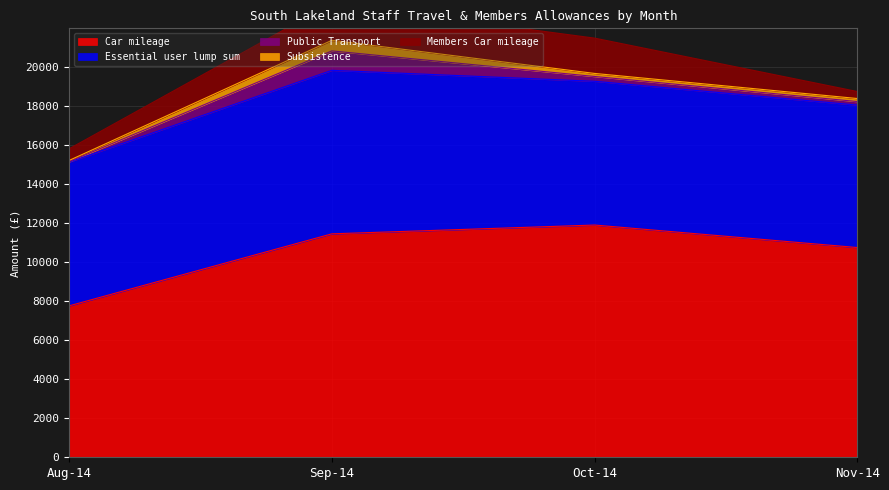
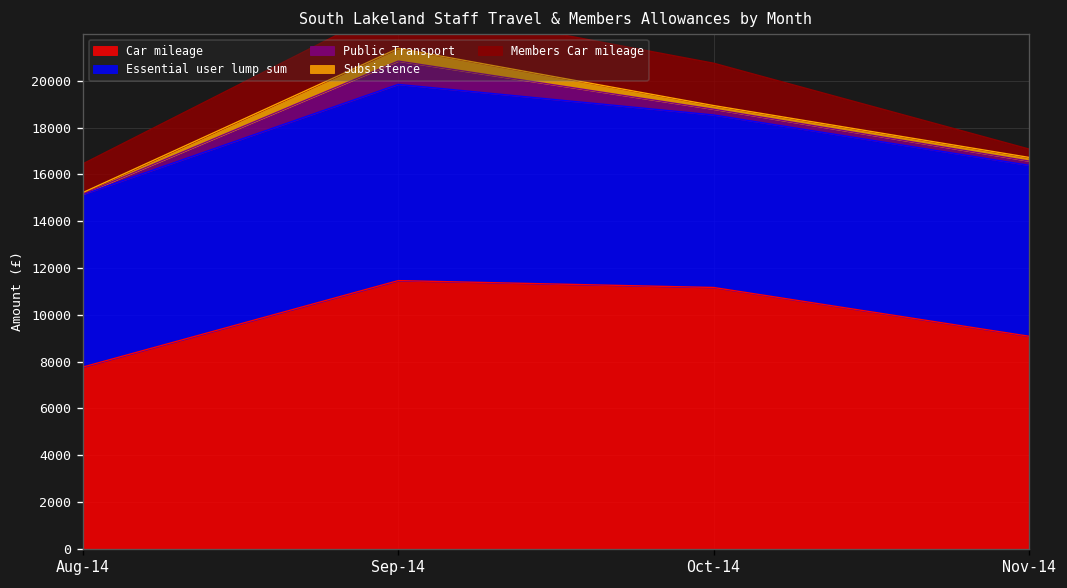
  {
    "Car mileage": {
      "Aug-14": 7800,
      "Sep-14": 11500,
-     "Oct-14": 11900,
-     "Nov-14": 10800
+     "Oct-14": 11200,
+     "Nov-14": 9100
    },
    "Essential user lump sum": {
      "Sep-14": 8400,
      "Oct-14": 7400,
      "Nov-14": 7300
    },
    "Public Transport": {
      "Oct-14": 200,
      "Nov-14": 200
    },
    "Subsistence": {
      "Oct-14": 200,
      "Nov-14": 200
    },
    "Members Car mileage": {
-     "Aug-14": 600,
+     "Aug-14": 1200,
      "Oct-14": 1800,
      "Nov-14": 400
    }
  }
